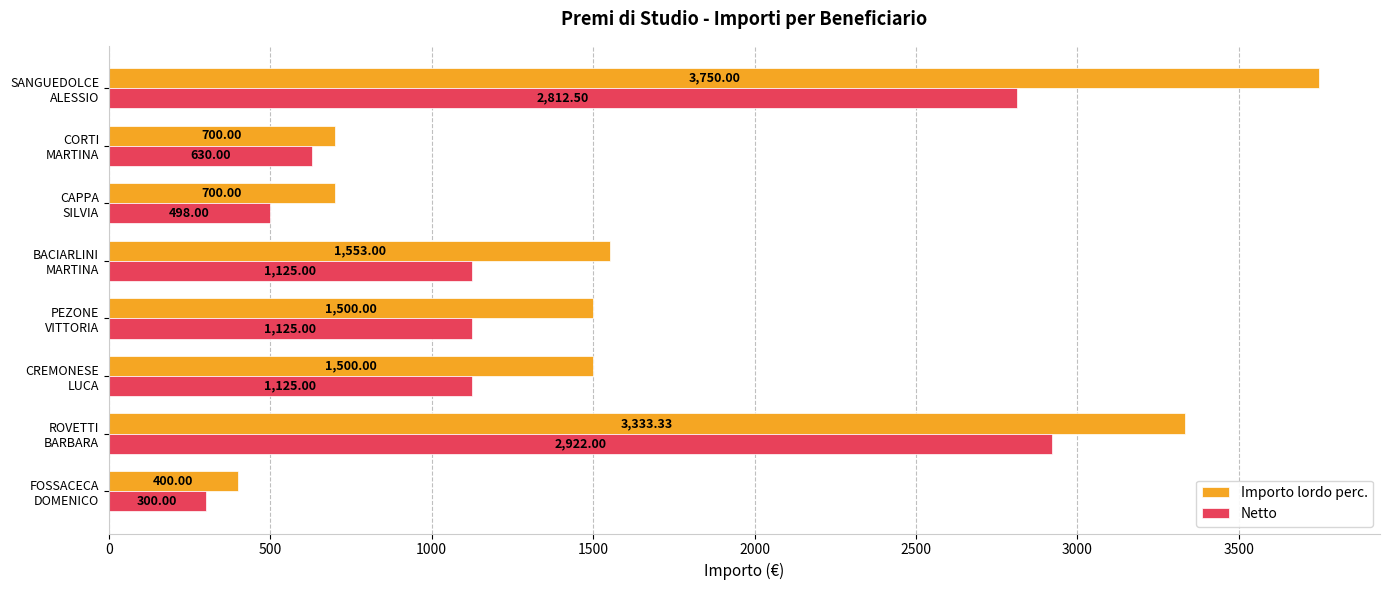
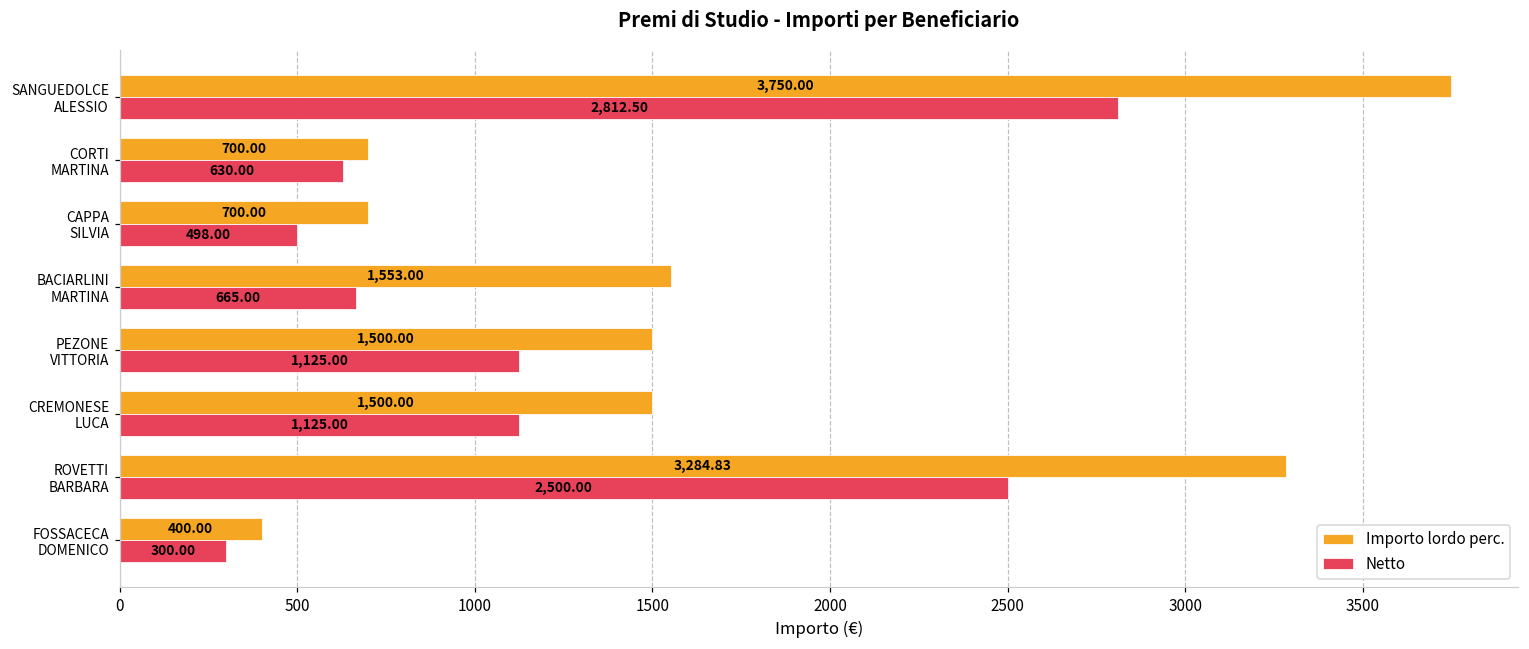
  {
    "Importo lordo perc.": {
      "SANGUEDOLCE ALESSIO": "3,750.00",
      "CORTI MARTINA": "700.00",
      "CAPPA SILVIA": "700.00",
      "BACIARLINI MARTINA": "1,553.00",
      "PEZONE VITTORIA": "1,500.00",
      "CREMONESE LUCA": "1,500.00",
-     "ROVETTI BARBARA": "3,333.33",
+     "ROVETTI BARBARA": "3,284.83",
      "FOSSACECA DOMENICO": "400.00"
    },
    "Netto": {
      "SANGUEDOLCE ALESSIO": "2,812.50",
      "CORTI MARTINA": "630.00",
      "CAPPA SILVIA": "498.00",
-     "BACIARLINI MARTINA": "1,125.00",
+     "BACIARLINI MARTINA": "665.00",
      "PEZONE VITTORIA": "1,125.00",
      "CREMONESE LUCA": "1,125.00",
-     "ROVETTI BARBARA": "2,922.00",
+     "ROVETTI BARBARA": "2,500.00",
      "FOSSACECA DOMENICO": "300.00"
    }
  }
